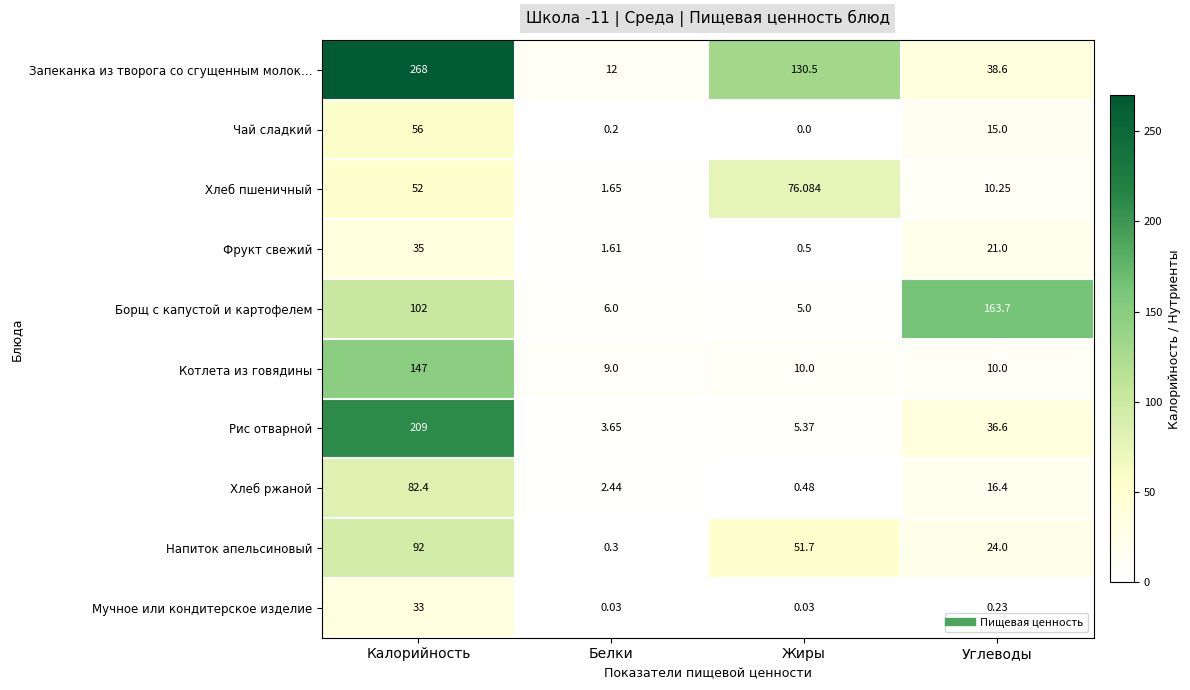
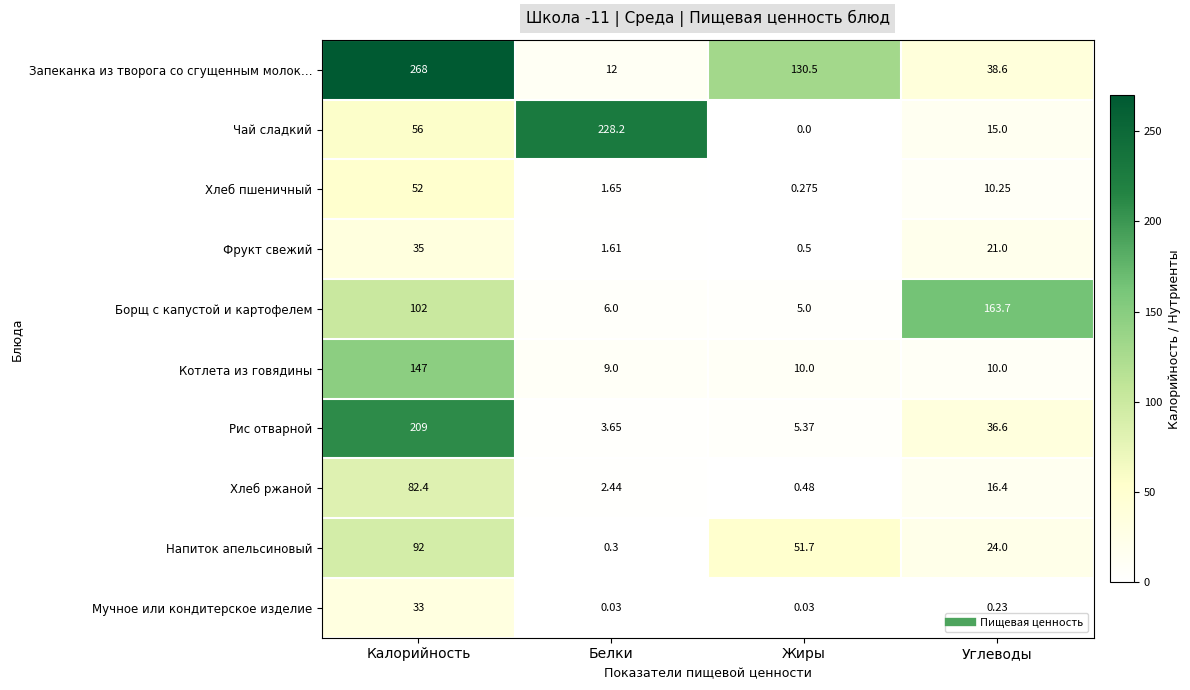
  {
    "Запеканка из творога со сгущенным молок…": {
      "Калорийность": 268,
      "Белки": 12,
      "Жиры": 130.5,
      "Углеводы": 38.6
    },
    "Чай сладкий": {
      "Калорийность": 56,
-     "Белки": 0.2,
+     "Белки": 228.2,
      "Жиры": 0.0,
      "Углеводы": 15.0
    },
    "Хлеб пшеничный": {
      "Калорийность": 52,
      "Белки": 1.65,
-     "Жиры": 76.084,
+     "Жиры": 0.275,
      "Углеводы": 10.25
    },
    "Фрукт свежий": {
      "Калорийность": 35,
      "Белки": 1.61,
      "Жиры": 0.5,
      "Углеводы": 21.0
    },
    "Борщ с капустой и картофелем": {
      "Калорийность": 102,
      "Белки": 6.0,
      "Жиры": 5.0,
      "Углеводы": 163.7
    },
    "Котлета из говядины": {
      "Калорийность": 147,
      "Белки": 9.0,
      "Жиры": 10.0,
      "Углеводы": 10.0
    },
    "Рис отварной": {
      "Калорийность": 209,
      "Белки": 3.65,
      "Жиры": 5.37,
      "Углеводы": 36.6
    },
    "Хлеб ржаной": {
      "Калорийность": 82.4,
      "Белки": 2.44,
      "Жиры": 0.48,
      "Углеводы": 16.4
    },
    "Напиток апельсиновый": {
      "Калорийность": 92,
      "Белки": 0.3,
      "Жиры": 51.7,
      "Углеводы": 24.0
    },
    "Мучное или кондитерское изделие": {
      "Калорийность": 33,
      "Белки": 0.03,
      "Жиры": 0.03,
      "Углеводы": 0.23
    }
  }
